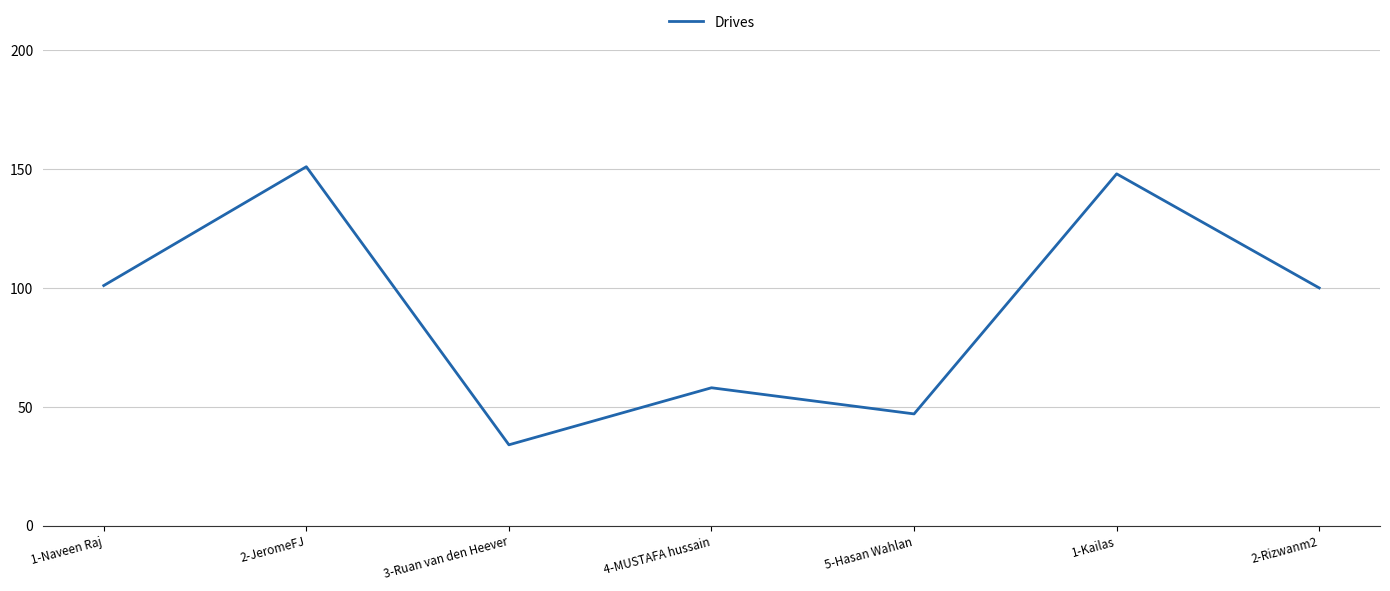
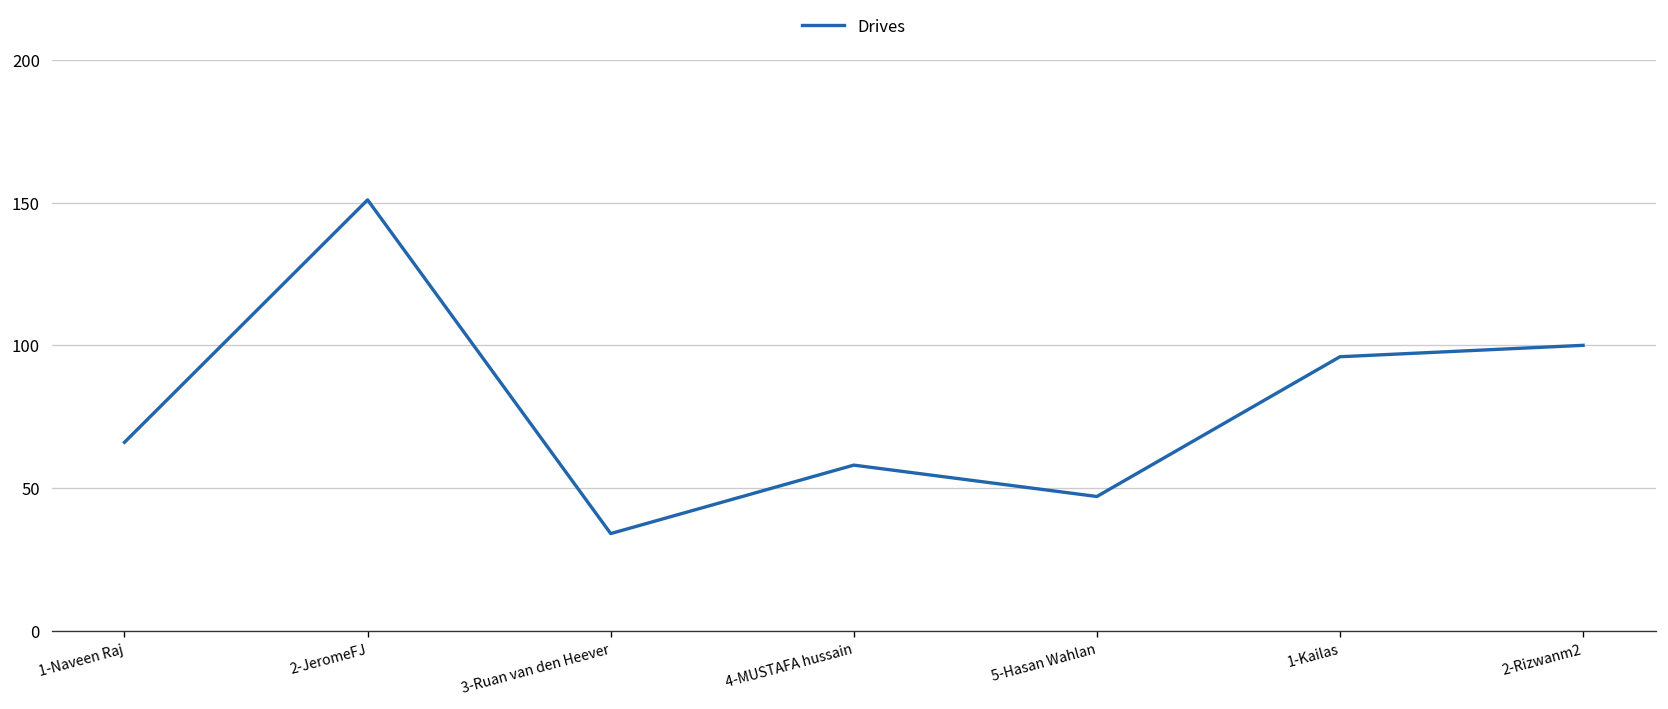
  {
-   "1-Naveen Raj": 101,
+   "1-Naveen Raj": 66,
    "2-JeromeFJ": 151,
    "3-Ruan van den Heever": 34,
    "4-MUSTAFA hussain": 58,
    "5-Hasan Wahlan": 47,
-   "1-Kailas": 148,
+   "1-Kailas": 96,
    "2-Rizwanm2": 100
  }
